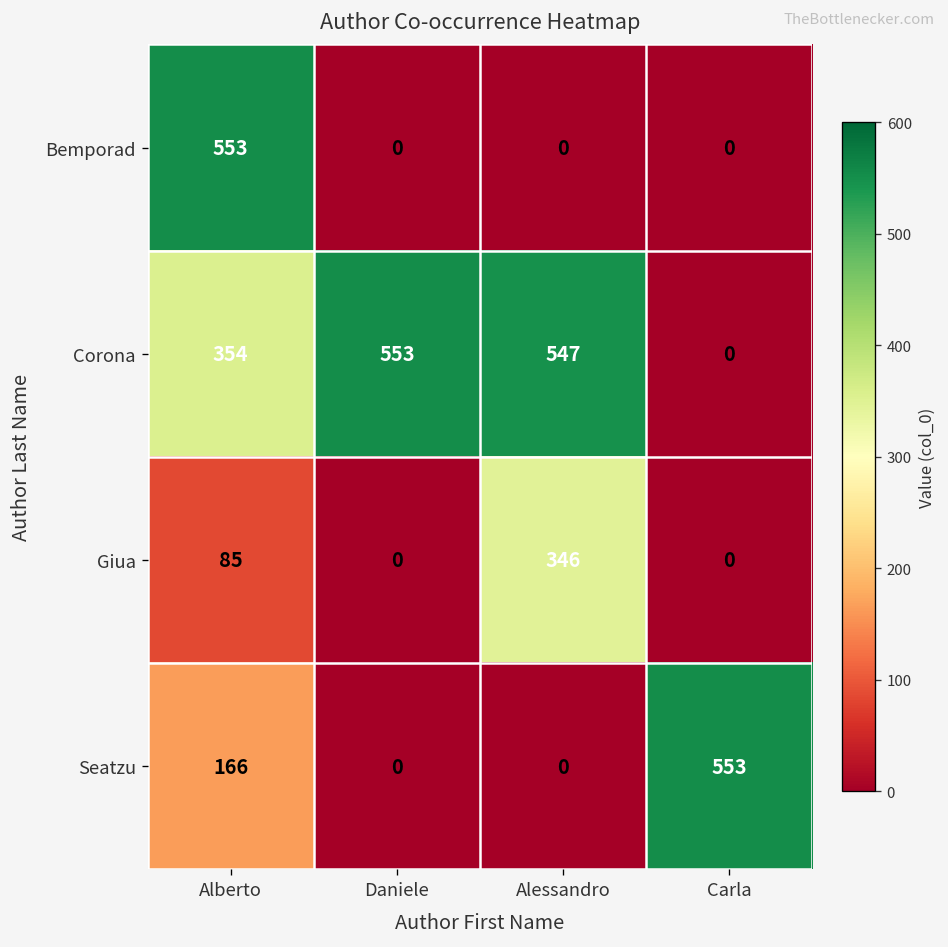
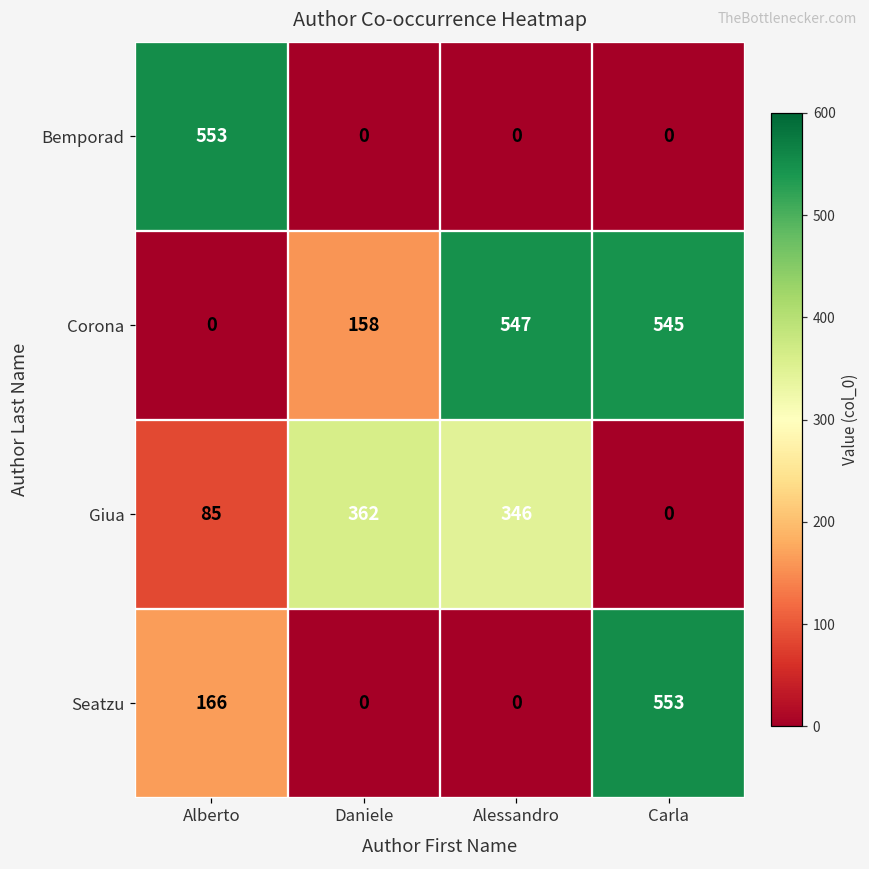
  {
    "Bemporad": {
      "Alberto": 553,
      "Daniele": 0,
      "Alessandro": 0,
      "Carla": 0
    },
    "Corona": {
-     "Alberto": 354,
-     "Daniele": 553,
+     "Alberto": 0,
+     "Daniele": 158,
      "Alessandro": 547,
-     "Carla": 0
+     "Carla": 545
    },
    "Giua": {
      "Alberto": 85,
-     "Daniele": 0,
+     "Daniele": 362,
      "Alessandro": 346,
      "Carla": 0
    },
    "Seatzu": {
      "Alberto": 166,
      "Daniele": 0,
      "Alessandro": 0,
      "Carla": 553
    }
  }
